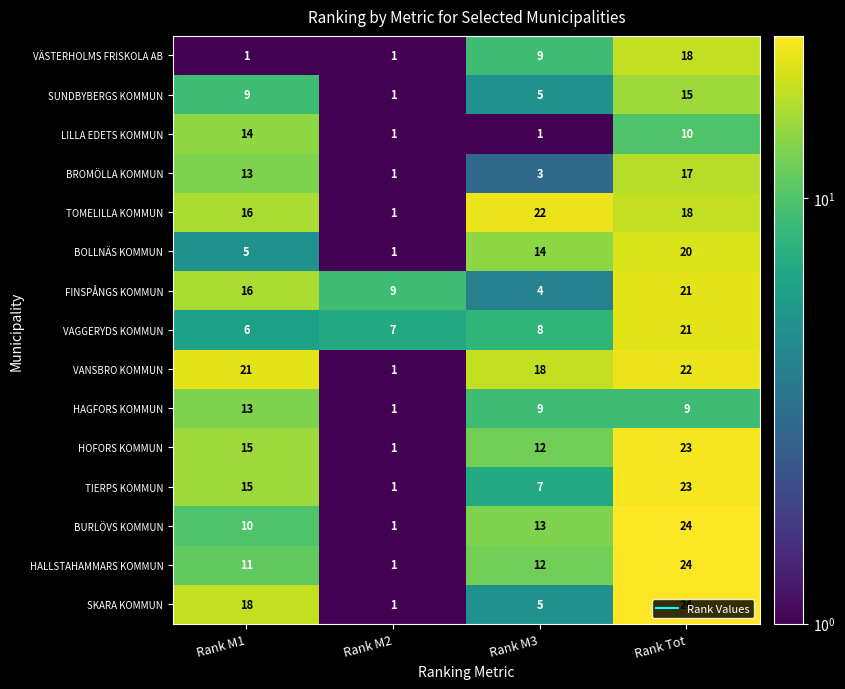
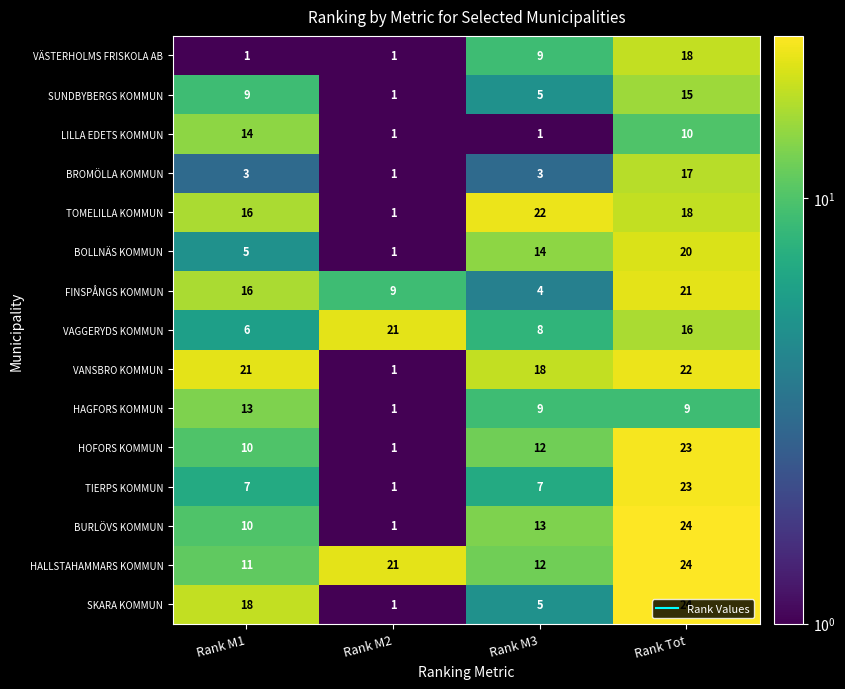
  {
    "VÄSTERHOLMS FRISKOLA AB": {
      "Rank M1": 1,
      "Rank M2": 1,
      "Rank M3": 9,
      "Rank Tot": 18
    },
    "SUNDBYBERGS KOMMUN": {
      "Rank M1": 9,
      "Rank M2": 1,
      "Rank M3": 5,
      "Rank Tot": 15
    },
    "LILLA EDETS KOMMUN": {
      "Rank M1": 14,
      "Rank M2": 1,
      "Rank M3": 1,
      "Rank Tot": 10
    },
    "BROMÖLLA KOMMUN": {
-     "Rank M1": 13,
+     "Rank M1": 3,
      "Rank M2": 1,
      "Rank M3": 3,
      "Rank Tot": 17
    },
    "TOMELILLA KOMMUN": {
      "Rank M1": 16,
      "Rank M2": 1,
      "Rank M3": 22,
      "Rank Tot": 18
    },
    "BOLLNÄS KOMMUN": {
      "Rank M1": 5,
      "Rank M2": 1,
      "Rank M3": 14,
      "Rank Tot": 20
    },
    "FINSPÅNGS KOMMUN": {
      "Rank M1": 16,
      "Rank M2": 9,
      "Rank M3": 4,
      "Rank Tot": 21
    },
    "VAGGERYDS KOMMUN": {
      "Rank M1": 6,
-     "Rank M2": 7,
+     "Rank M2": 21,
      "Rank M3": 8,
-     "Rank Tot": 21
+     "Rank Tot": 16
    },
    "VANSBRO KOMMUN": {
      "Rank M1": 21,
      "Rank M2": 1,
      "Rank M3": 18,
      "Rank Tot": 22
    },
    "HAGFORS KOMMUN": {
      "Rank M1": 13,
      "Rank M2": 1,
      "Rank M3": 9,
      "Rank Tot": 9
    },
    "HOFORS KOMMUN": {
-     "Rank M1": 15,
+     "Rank M1": 10,
      "Rank M2": 1,
      "Rank M3": 12,
      "Rank Tot": 23
    },
    "TIERPS KOMMUN": {
-     "Rank M1": 15,
+     "Rank M1": 7,
      "Rank M2": 1,
      "Rank M3": 7,
      "Rank Tot": 23
    },
    "BURLÖVS KOMMUN": {
      "Rank M1": 10,
      "Rank M2": 1,
      "Rank M3": 13,
      "Rank Tot": 24
    },
    "HALLSTAHAMMARS KOMMUN": {
      "Rank M1": 11,
-     "Rank M2": 1,
+     "Rank M2": 21,
      "Rank M3": 12,
      "Rank Tot": 24
    },
    "SKARA KOMMUN": {
      "Rank M1": 18,
      "Rank M2": 1,
      "Rank M3": 5
    }
  }
